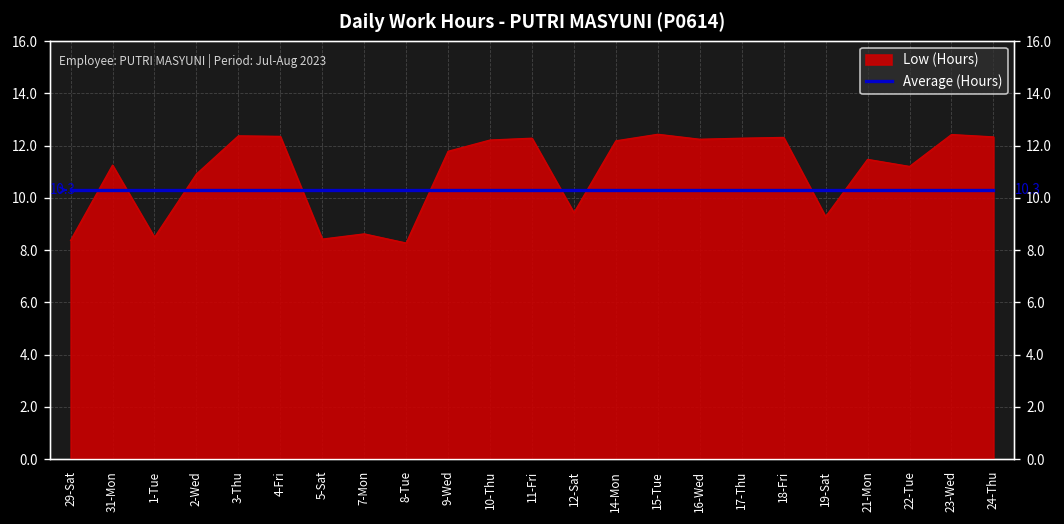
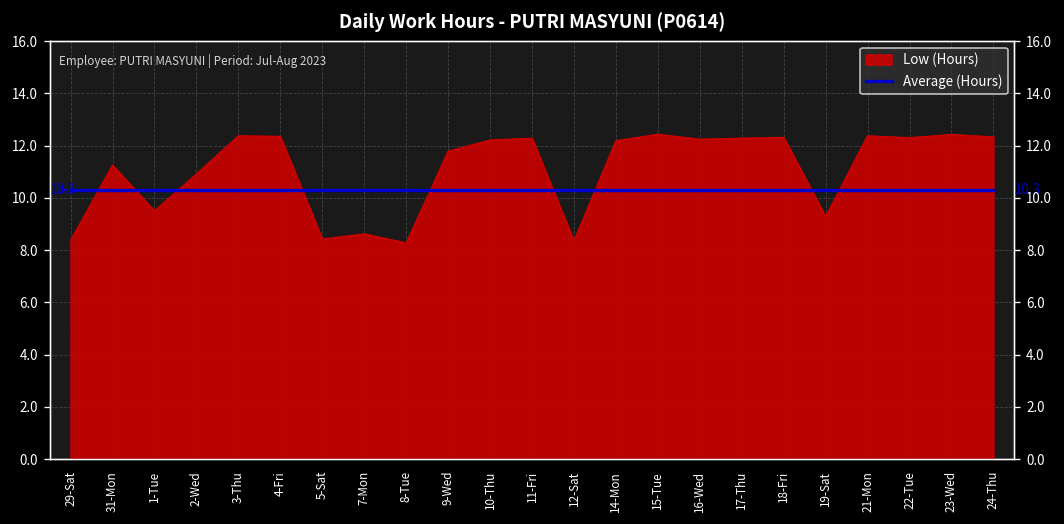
  {
    "Low (Hours)": {
      "29-Sat": 8.4,
      "31-Mon": 11.3,
-     "1-Tue": 8.5,
+     "1-Tue": 9.5,
      "2-Wed": 10.9,
      "3-Thu": 12.4,
      "4-Fri": 12.4,
      "5-Sat": 8.4,
      "7-Mon": 8.6,
      "8-Tue": 8.3,
      "9-Wed": 11.8,
      "10-Thu": 12.2,
      "11-Fri": 12.3,
-     "12-Sat": 9.4,
+     "12-Sat": 8.4,
      "14-Mon": 12.2,
      "15-Tue": 12.4,
      "16-Wed": 12.2,
      "17-Thu": 12.3,
      "18-Fri": 12.3,
      "19-Sat": 9.3,
-     "21-Mon": 11.5,
-     "22-Tue": 11.2,
+     "21-Mon": 12.4,
+     "22-Tue": 12.3,
      "23-Wed": 12.4,
      "24-Thu": 12.3
    },
    "Average (Hours)": {
      "29-Sat": 10.3,
      "24-Thu": 10.3
    }
  }
